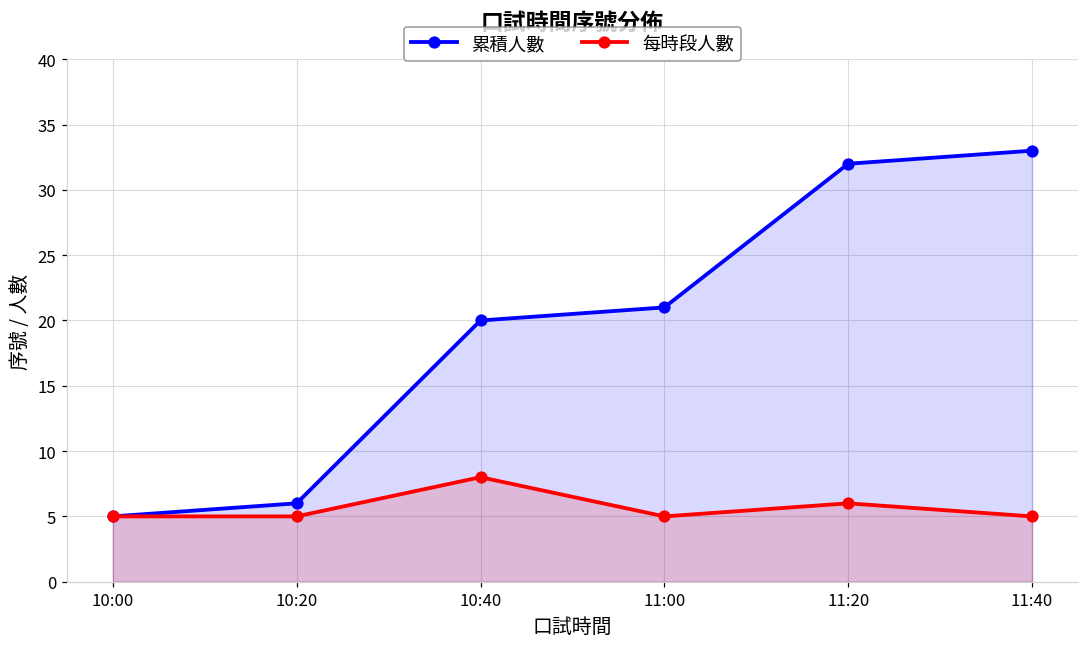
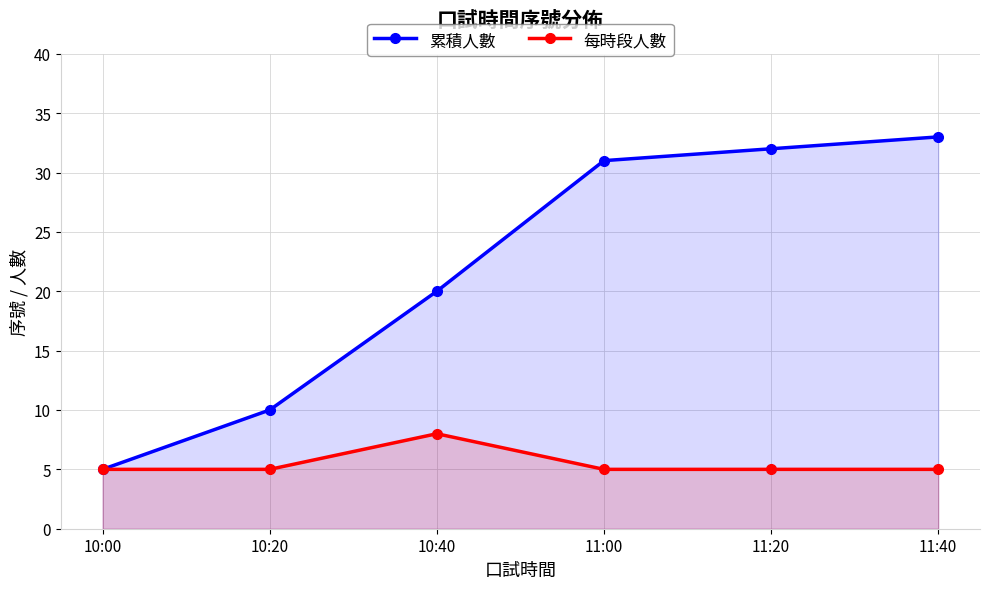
  {
    "累積人數": {
-     "10:20": 6,
+     "10:20": 10,
      "10:40": 20,
-     "11:00": 21,
+     "11:00": 31,
      "11:20": 32,
      "11:40": 33
    },
    "每時段人數": {
      "10:20": 5,
      "10:40": 8,
      "11:00": 5,
-     "11:20": 6,
+     "11:20": 5,
      "11:40": 5
    }
  }
